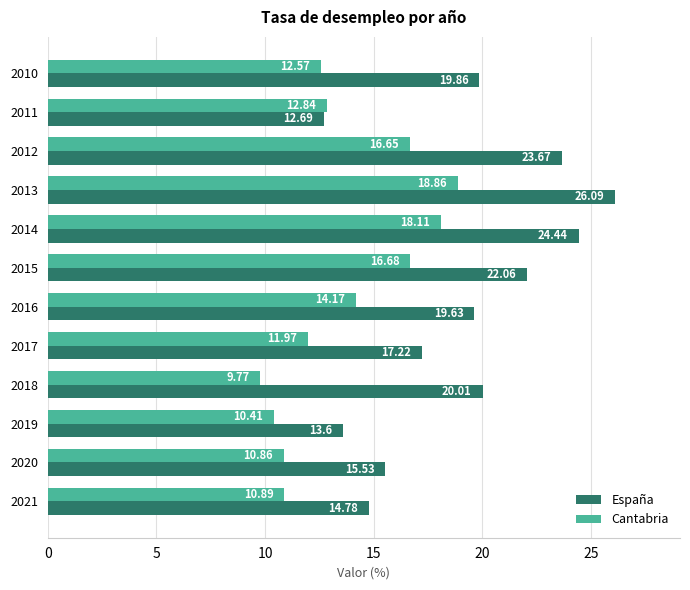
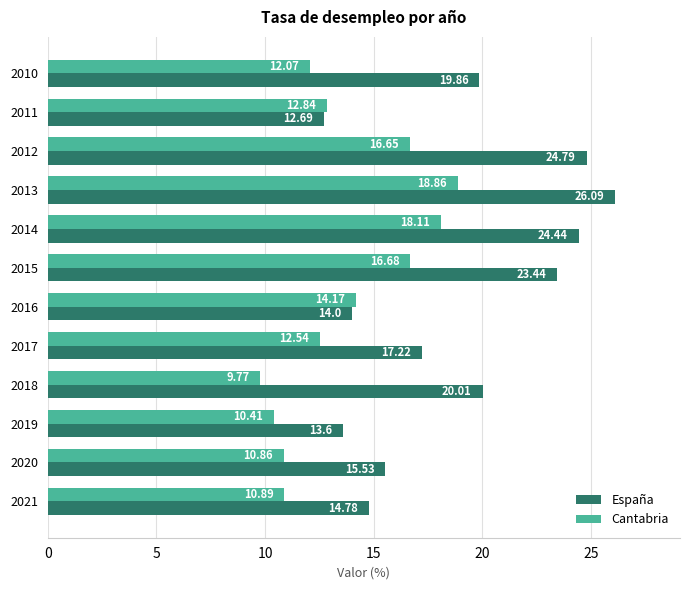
  {
    "España": {
      "2010": 19.86,
      "2011": 12.69,
-     "2012": 23.67,
+     "2012": 24.79,
      "2013": 26.09,
      "2014": 24.44,
-     "2015": 22.06,
-     "2016": 19.63,
+     "2015": 23.44,
+     "2016": 14.0,
      "2017": 17.22,
      "2018": 20.01,
      "2019": 13.6,
      "2020": 15.53,
      "2021": 14.78
    },
    "Cantabria": {
-     "2010": 12.57,
+     "2010": 12.07,
      "2011": 12.84,
      "2012": 16.65,
      "2013": 18.86,
      "2014": 18.11,
      "2015": 16.68,
      "2016": 14.17,
-     "2017": 11.97,
+     "2017": 12.54,
      "2018": 9.77,
      "2019": 10.41,
      "2020": 10.86,
      "2021": 10.89
    }
  }
